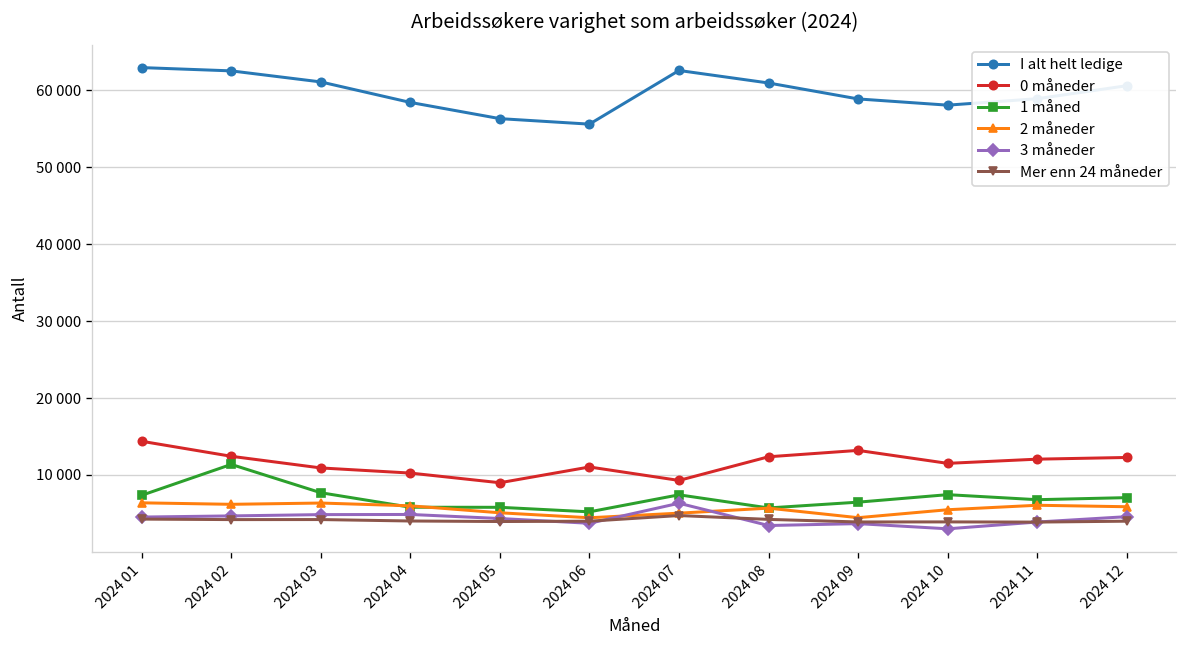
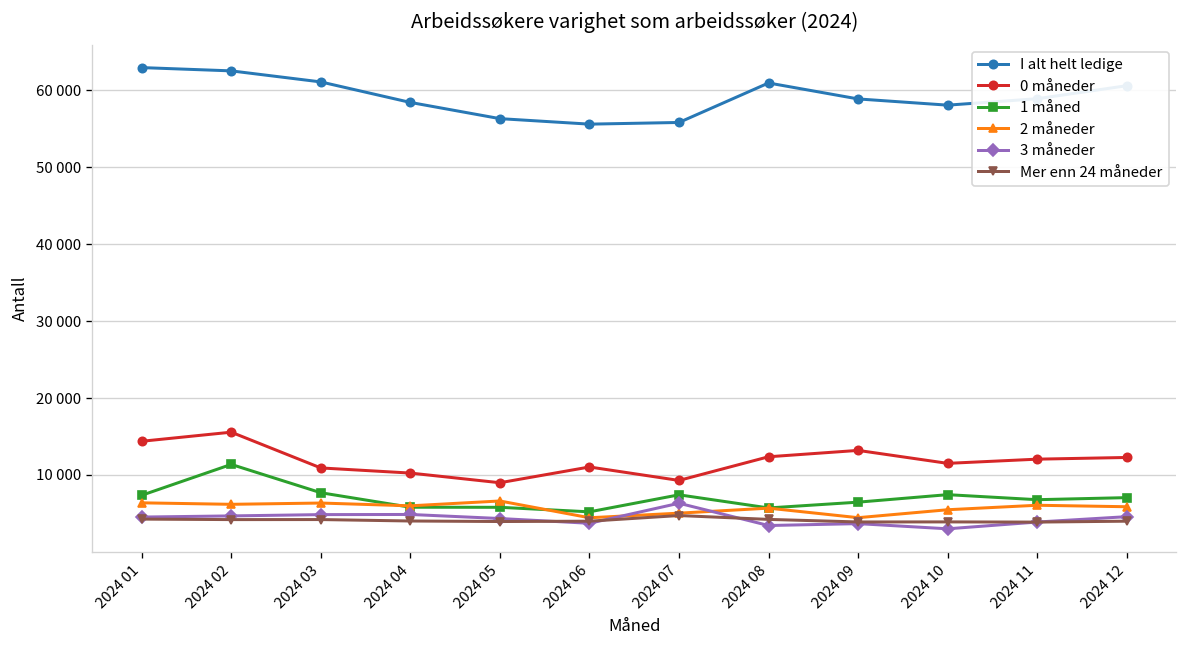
  {
    "I alt helt ledige": {
      "2024 01": 63000,
      "2024 02": 63000,
      "2024 03": 61000,
      "2024 04": 58000,
      "2024 05": 56000,
      "2024 06": 56000,
-     "2024 07": 63000,
+     "2024 07": 56000,
      "2024 08": 61000,
      "2024 09": 59000,
      "2024 10": 58000
    },
    "0 måneder": {
      "2024 01": 14000,
-     "2024 02": 12000,
+     "2024 02": 16000,
      "2024 03": 11000,
      "2024 04": 10000,
      "2024 05": 9000,
      "2024 06": 11000,
      "2024 07": 9000,
      "2024 08": 12000,
      "2024 09": 13000,
      "2024 10": 12000,
      "2024 11": 12000,
      "2024 12": 12000
    },
    "1 måned": {
      "2024 01": 7000,
      "2024 02": 11000,
      "2024 03": 8000,
      "2024 05": 6000,
      "2024 06": 5000,
      "2024 07": 7000,
      "2024 09": 6000,
      "2024 10": 7000,
      "2024 11": 7000,
      "2024 12": 7000
    },
    "2 måneder": {
      "2024 01": 6000,
      "2024 02": 6000,
      "2024 03": 6000,
-     "2024 05": 5000,
+     "2024 05": 7000,
      "2024 06": 4000,
      "2024 09": 4000,
      "2024 10": 5000,
      "2024 11": 6000,
      "2024 12": 6000
    },
    "3 måneder": {
      "2024 02": 5000,
      "2024 03": 5000,
      "2024 04": 5000,
      "2024 07": 6000,
      "2024 08": 3000,
      "2024 10": 3000,
      "2024 12": 5000
    },
    "Mer enn 24 måneder": {
      "2024 02": 4000,
      "2024 03": 4000,
      "2024 04": 4000,
      "2024 08": 4000,
      "2024 10": 4000,
      "2024 12": 4000
    }
  }
